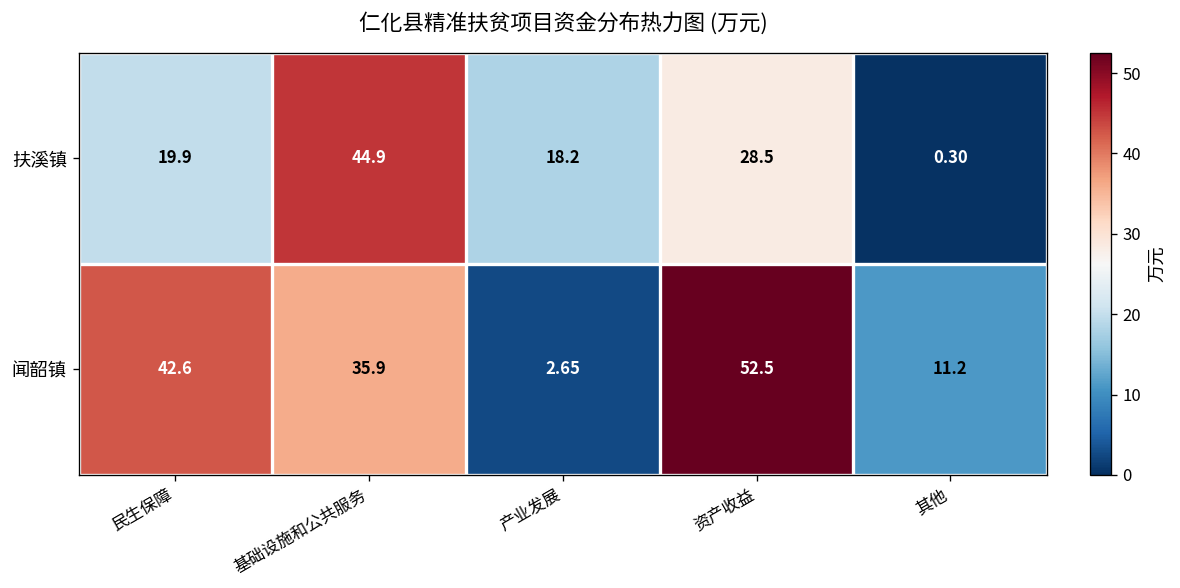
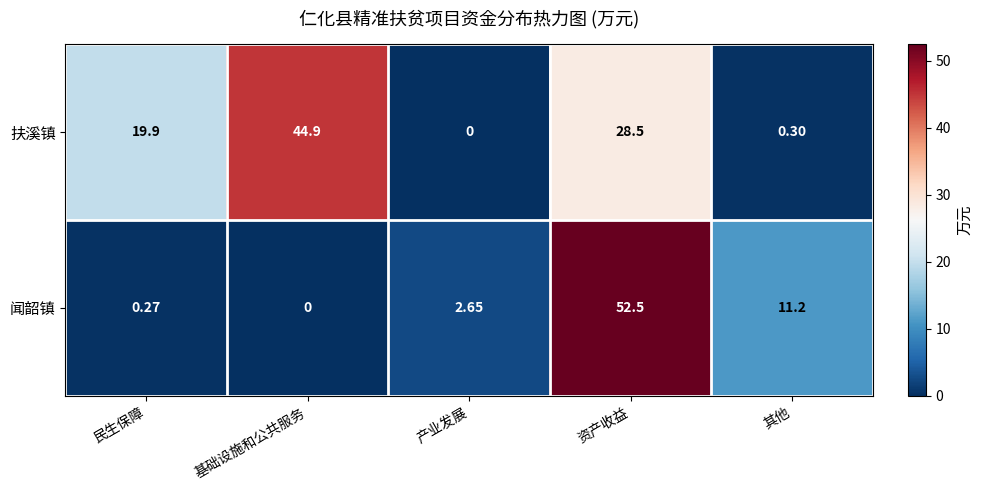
  {
    "扶溪镇": {
      "民生保障": 19.9,
      "基础设施和公共服务": 44.9,
-     "产业发展": 18.2,
+     "产业发展": 0,
      "资产收益": 28.5,
      "其他": 0.30
    },
    "闻韶镇": {
-     "民生保障": 42.6,
-     "基础设施和公共服务": 35.9,
+     "民生保障": 0.27,
+     "基础设施和公共服务": 0,
      "产业发展": 2.65,
      "资产收益": 52.5,
      "其他": 11.2
    }
  }
